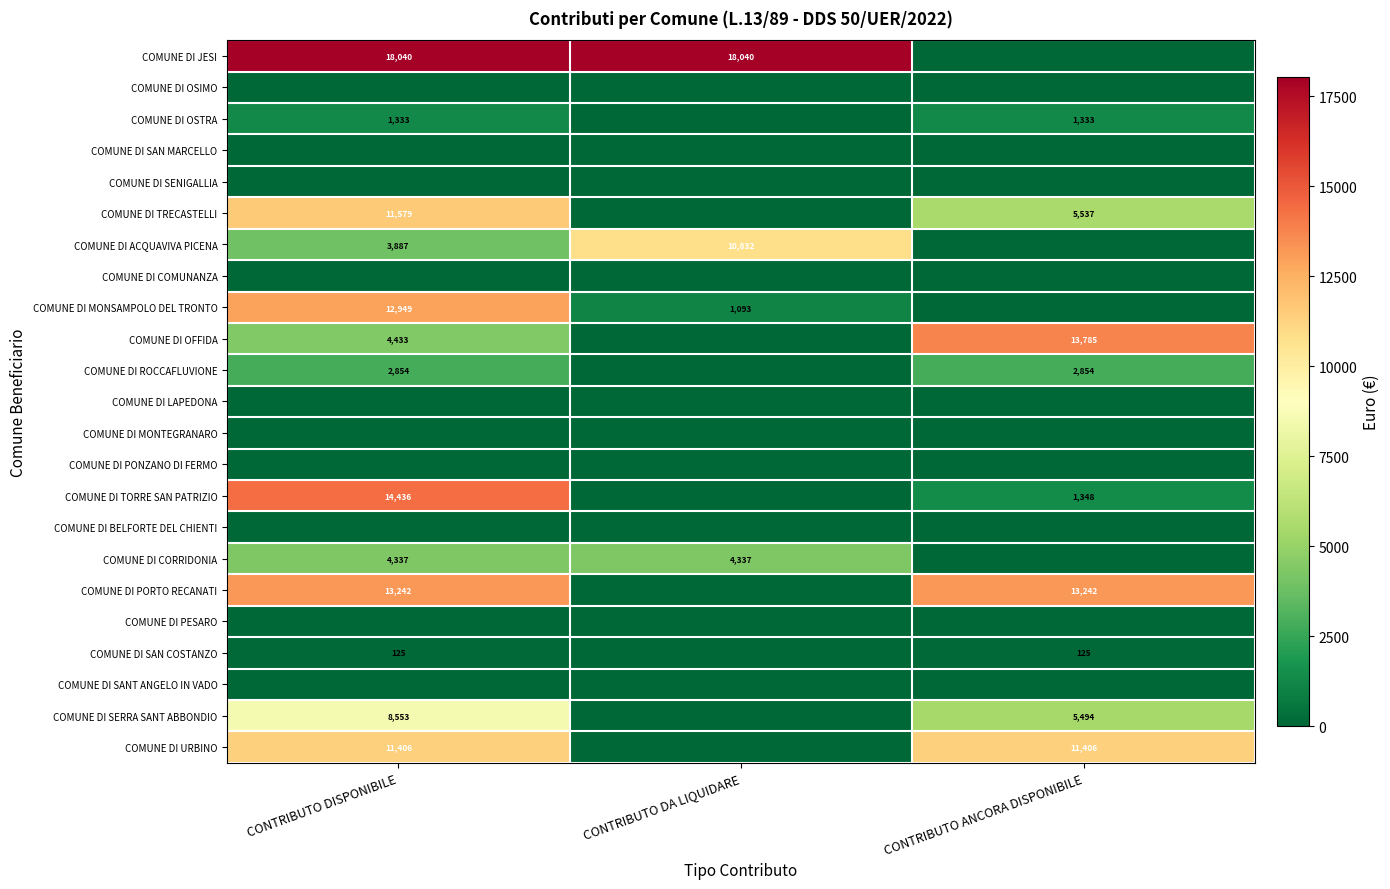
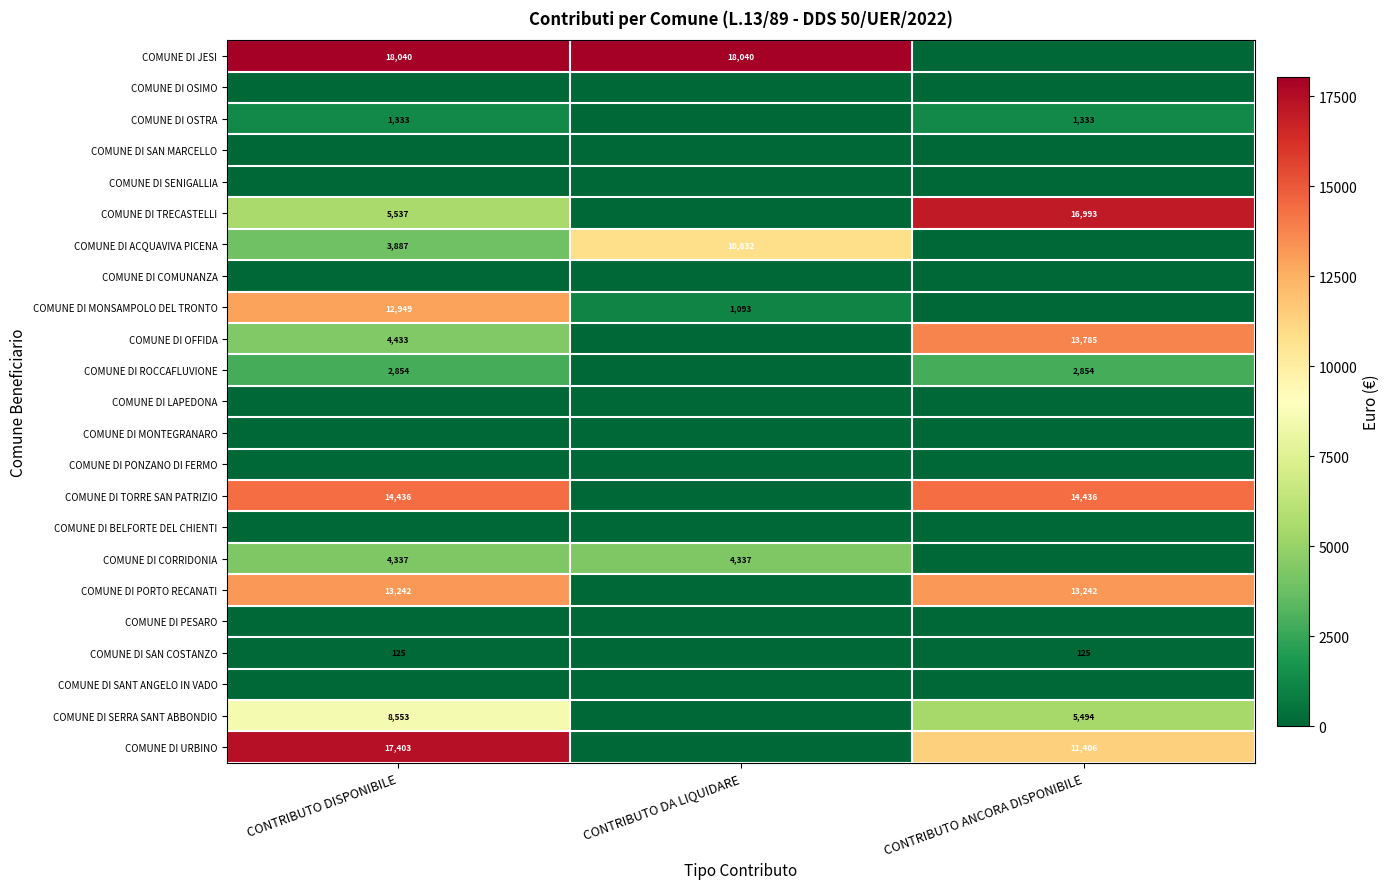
  {
    "COMUNE DI JESI": {
      "CONTRIBUTO DISPONIBILE": "18,040",
      "CONTRIBUTO DA LIQUIDARE": "18,040"
    },
    "COMUNE DI OSTRA": {
      "CONTRIBUTO DISPONIBILE": "1,333",
      "CONTRIBUTO ANCORA DISPONIBILE": "1,333"
    },
    "COMUNE DI TRECASTELLI": {
-     "CONTRIBUTO DISPONIBILE": "11,579",
-     "CONTRIBUTO ANCORA DISPONIBILE": "5,537"
+     "CONTRIBUTO DISPONIBILE": "5,537",
+     "CONTRIBUTO ANCORA DISPONIBILE": "16,993"
    },
    "COMUNE DI ACQUAVIVA PICENA": {
      "CONTRIBUTO DISPONIBILE": "3,887",
      "CONTRIBUTO DA LIQUIDARE": "10,832"
    },
    "COMUNE DI MONSAMPOLO DEL TRONTO": {
      "CONTRIBUTO DISPONIBILE": "12,949",
      "CONTRIBUTO DA LIQUIDARE": "1,093"
    },
    "COMUNE DI OFFIDA": {
      "CONTRIBUTO DISPONIBILE": "4,433",
      "CONTRIBUTO ANCORA DISPONIBILE": "13,785"
    },
    "COMUNE DI ROCCAFLUVIONE": {
      "CONTRIBUTO DISPONIBILE": "2,854",
      "CONTRIBUTO ANCORA DISPONIBILE": "2,854"
    },
    "COMUNE DI TORRE SAN PATRIZIO": {
      "CONTRIBUTO DISPONIBILE": "14,436",
-     "CONTRIBUTO ANCORA DISPONIBILE": "1,348"
+     "CONTRIBUTO ANCORA DISPONIBILE": "14,436"
    },
    "COMUNE DI CORRIDONIA": {
      "CONTRIBUTO DISPONIBILE": "4,337",
      "CONTRIBUTO DA LIQUIDARE": "4,337"
    },
    "COMUNE DI PORTO RECANATI": {
      "CONTRIBUTO DISPONIBILE": "13,242",
      "CONTRIBUTO ANCORA DISPONIBILE": "13,242"
    },
    "COMUNE DI SAN COSTANZO": {
      "CONTRIBUTO DISPONIBILE": "125",
      "CONTRIBUTO ANCORA DISPONIBILE": "125"
    },
    "COMUNE DI SERRA SANT ABBONDIO": {
      "CONTRIBUTO DISPONIBILE": "8,553",
      "CONTRIBUTO ANCORA DISPONIBILE": "5,494"
    },
    "COMUNE DI URBINO": {
-     "CONTRIBUTO DISPONIBILE": "11,406",
+     "CONTRIBUTO DISPONIBILE": "17,403",
      "CONTRIBUTO ANCORA DISPONIBILE": "11,406"
    }
  }
